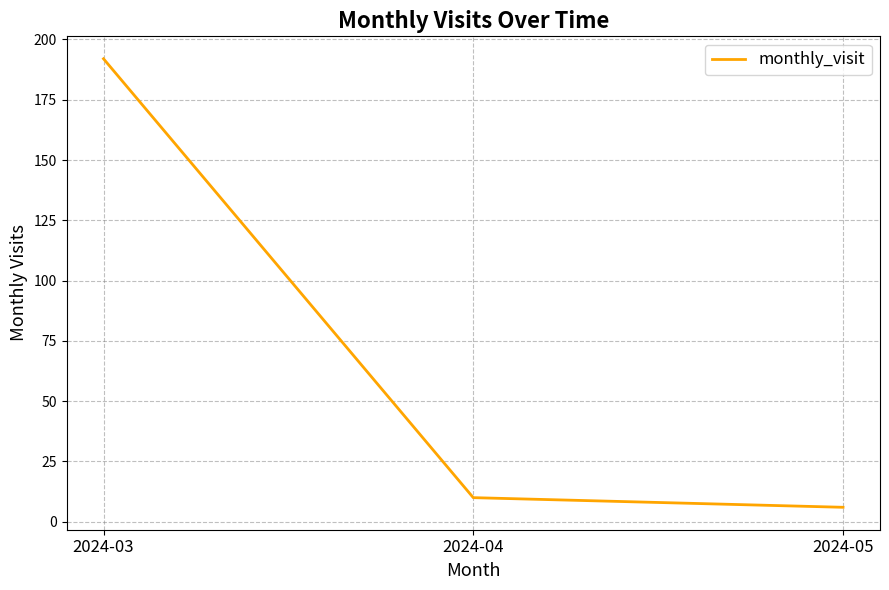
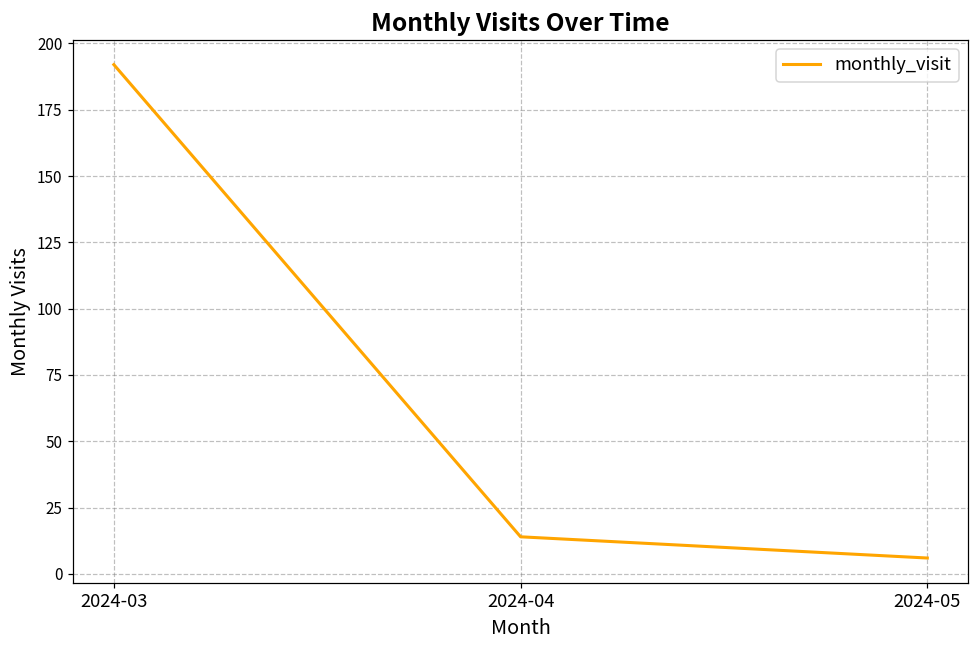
  {
    "2024-03": 192,
-   "2024-04": 10,
+   "2024-04": 14,
    "2024-05": 6
  }
